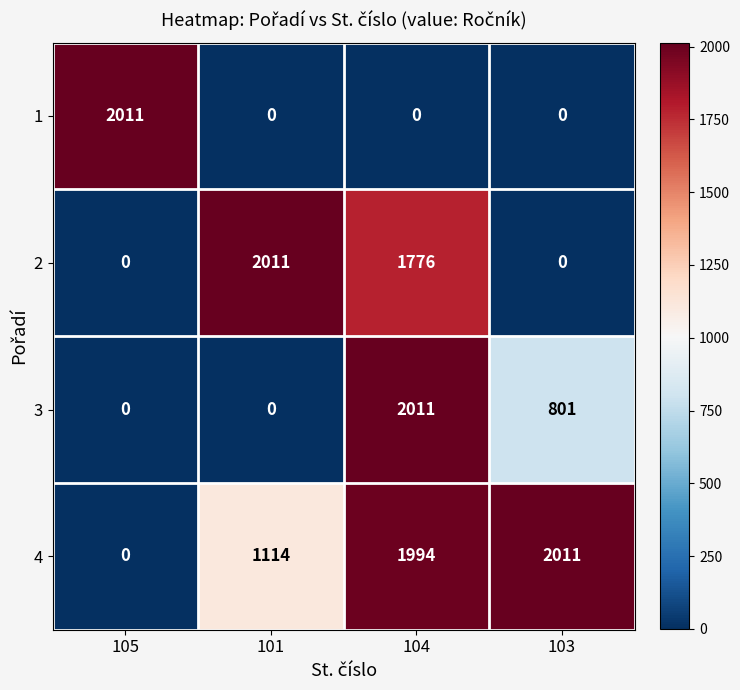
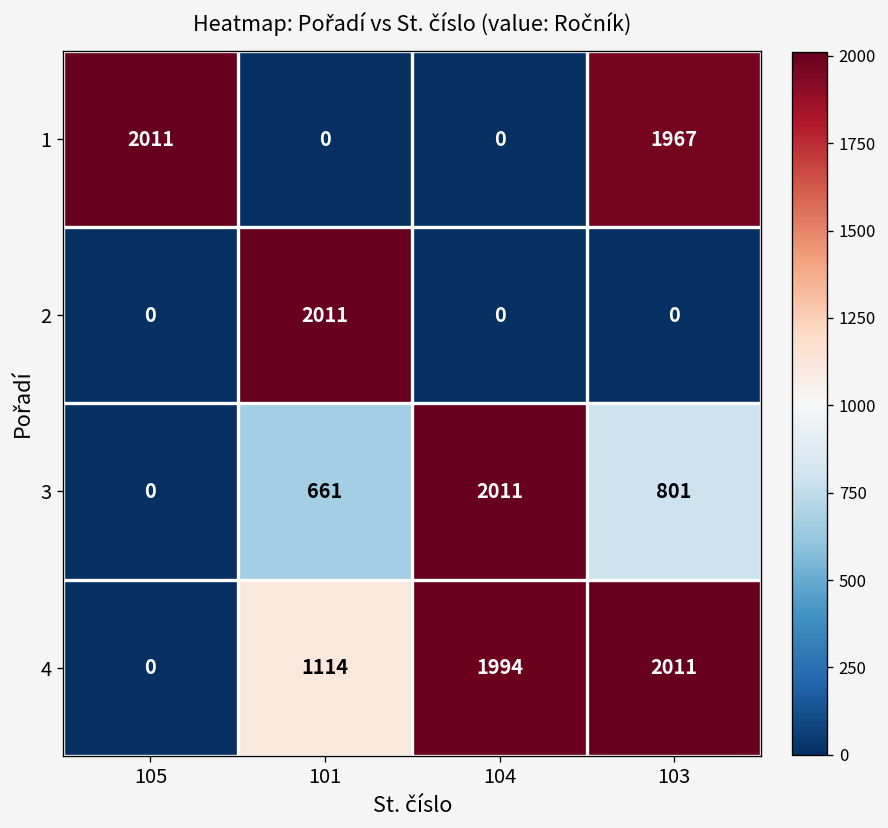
  {
    "1": {
      "105": 2011,
      "101": 0,
      "104": 0,
-     "103": 0
+     "103": 1967
    },
    "2": {
      "105": 0,
      "101": 2011,
-     "104": 1776,
+     "104": 0,
      "103": 0
    },
    "3": {
      "105": 0,
-     "101": 0,
+     "101": 661,
      "104": 2011,
      "103": 801
    },
    "4": {
      "105": 0,
      "101": 1114,
      "104": 1994,
      "103": 2011
    }
  }
